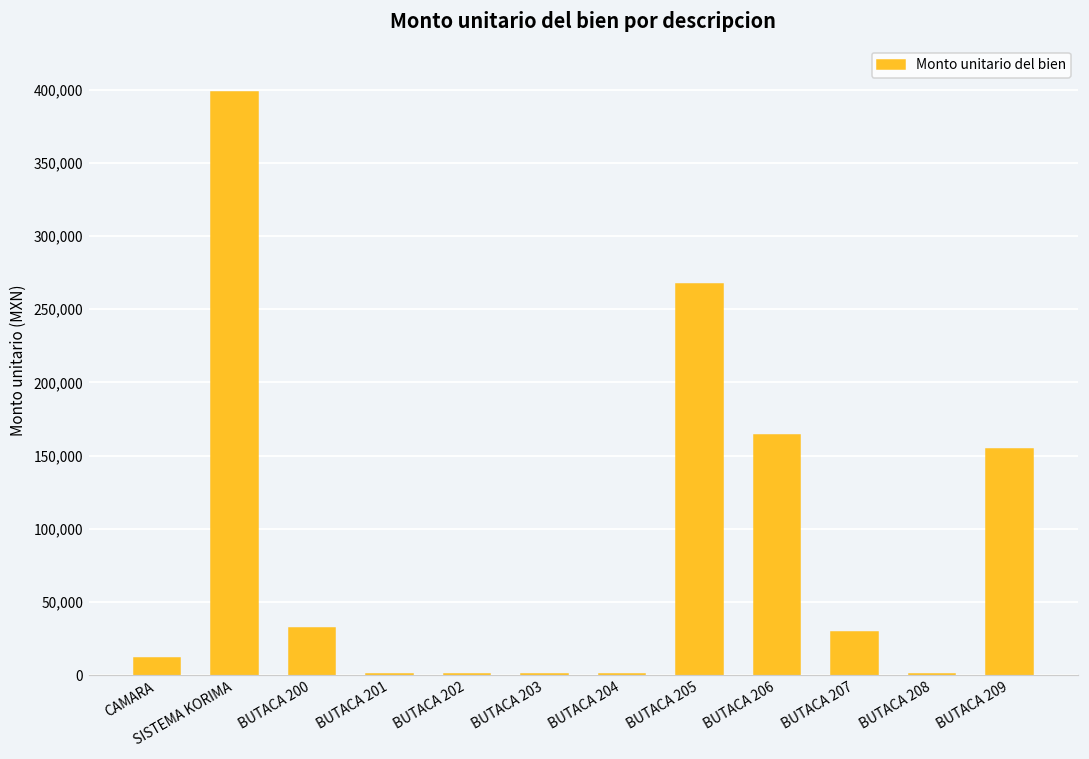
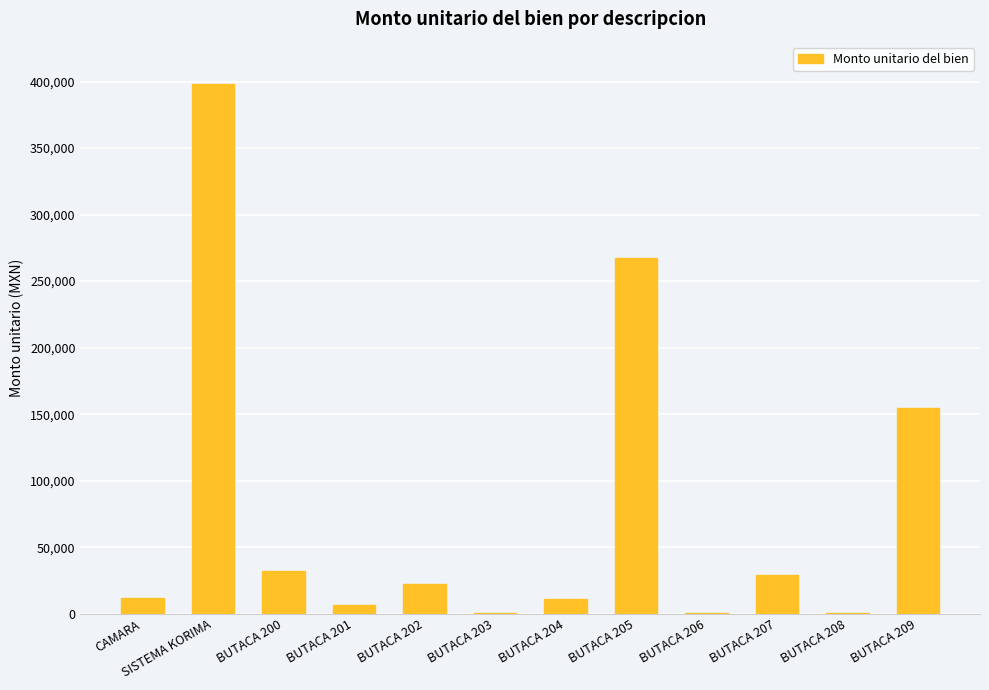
  {
    "CAMARA": "12,000",
    "SISTEMA KORIMA": "398,000",
    "BUTACA 200": "32,000",
-   "BUTACA 201": "1,000",
-   "BUTACA 202": "1,000",
-   "BUTACA 204": "1,000",
+   "BUTACA 201": "7,000",
+   "BUTACA 202": "22,000",
+   "BUTACA 204": "11,000",
    "BUTACA 205": "267,000",
-   "BUTACA 206": "164,000",
+   "BUTACA 206": "1,000",
    "BUTACA 207": "29,000",
    "BUTACA 209": "155,000"
  }
